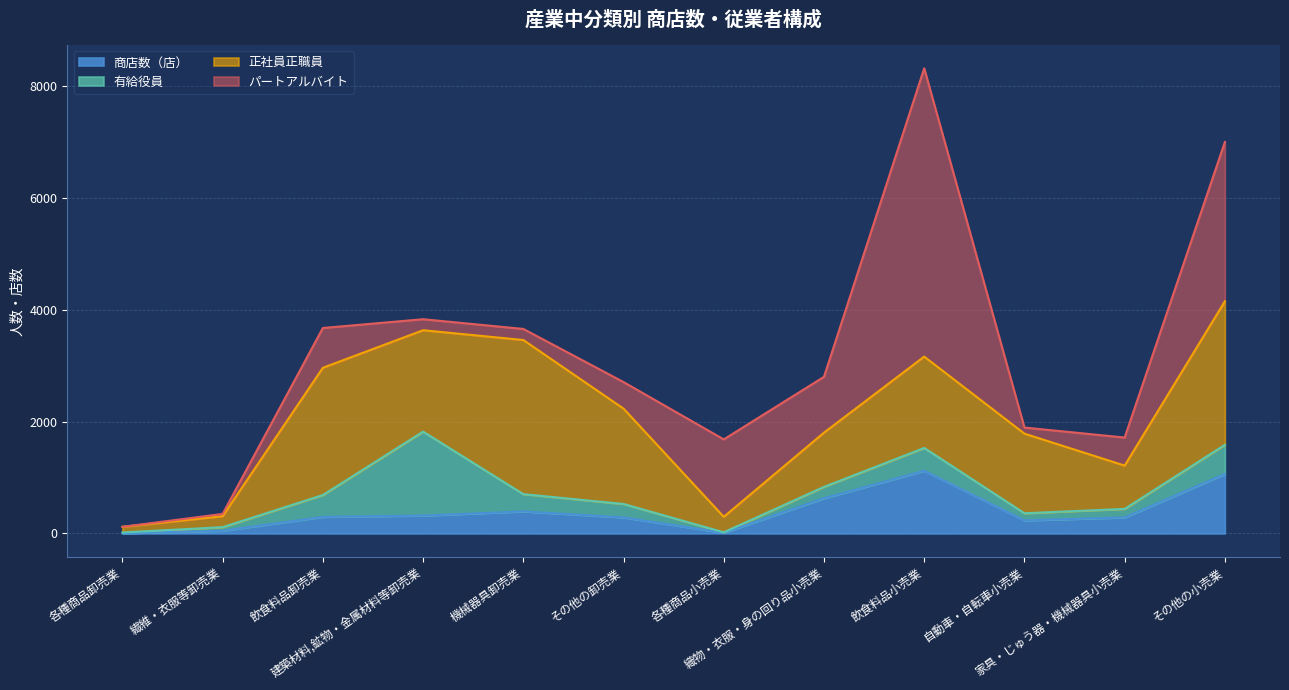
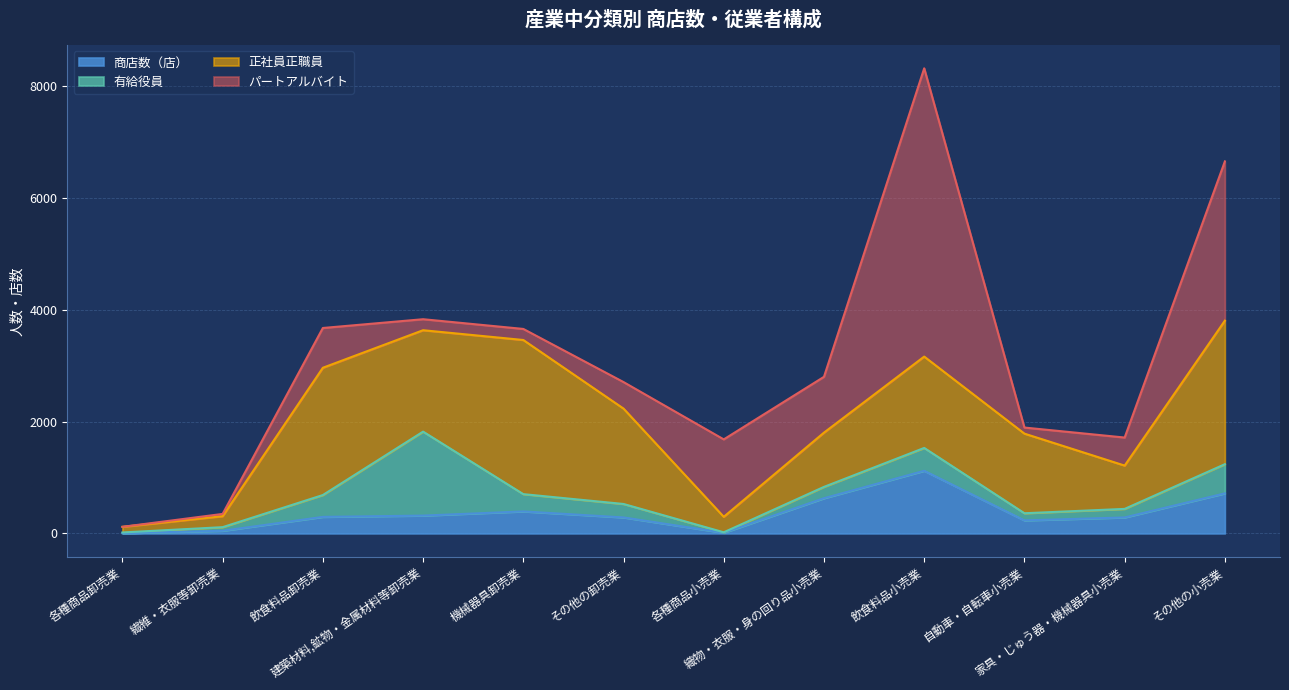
  {
    "商店数（店）": {
      "繊維・衣服等卸売業": 0,
      "飲食料品卸売業": 300,
      "建築材料,鉱物・金属材料等卸売業": 300,
      "機械器具卸売業": 400,
      "その他の卸売業": 300,
      "織物・衣服・身の回り品小売業": 600,
      "飲食料品小売業": 1100,
      "自動車・自転車小売業": 200,
      "家具・じゅう器・機械器具小売業": 300,
-     "その他の小売業": 1100
+     "その他の小売業": 700
    },
    "有給役員": {
      "繊維・衣服等卸売業": 100,
      "飲食料品卸売業": 400,
      "建築材料,鉱物・金属材料等卸売業": 1500,
      "機械器具卸売業": 300,
      "その他の卸売業": 200,
      "織物・衣服・身の回り品小売業": 200,
      "飲食料品小売業": 400,
      "自動車・自転車小売業": 100,
      "家具・じゅう器・機械器具小売業": 200,
      "その他の小売業": 500
    },
    "正社員正職員": {
      "飲食料品卸売業": 2300,
      "建築材料,鉱物・金属材料等卸売業": 1800,
      "機械器具卸売業": 2800,
      "その他の卸売業": 1700,
      "各種商品小売業": 300,
      "織物・衣服・身の回り品小売業": 1000,
      "飲食料品小売業": 1600,
      "自動車・自転車小売業": 1400,
      "家具・じゅう器・機械器具小売業": 800,
      "その他の小売業": 2600
    },
    "パートアルバイト": {
      "飲食料品卸売業": 700,
      "建築材料,鉱物・金属材料等卸売業": 200,
      "機械器具卸売業": 200,
      "その他の卸売業": 500,
      "各種商品小売業": 1400,
      "織物・衣服・身の回り品小売業": 1000,
      "飲食料品小売業": 5200,
      "自動車・自転車小売業": 100,
      "家具・じゅう器・機械器具小売業": 500,
      "その他の小売業": 2900
    }
  }
